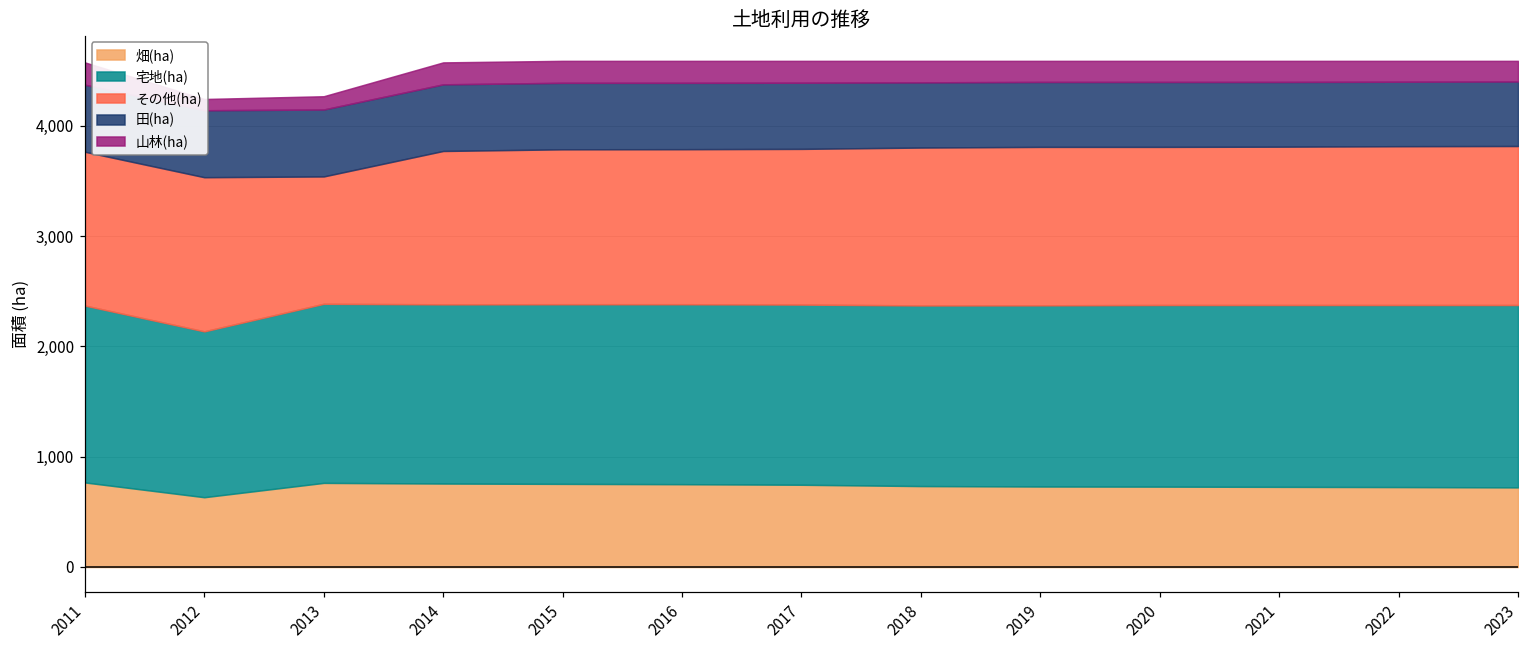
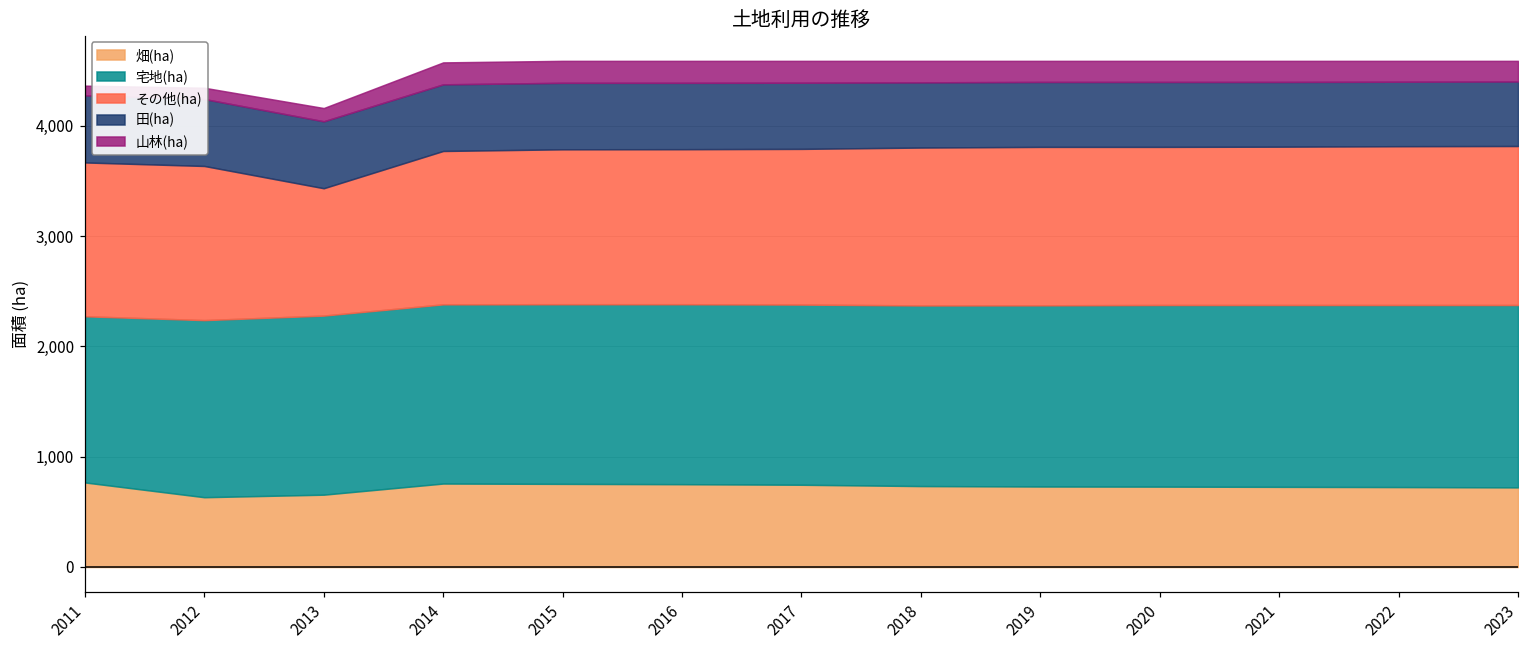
  {
    "畑(ha)": {
      "2011": "770",
      "2012": "630",
-     "2013": "760",
+     "2013": "660",
      "2014": "760",
      "2015": "750",
      "2016": "750",
      "2017": "750",
      "2018": "730",
      "2019": "730",
      "2020": "730",
      "2021": "730",
      "2022": "730",
      "2023": "720"
    },
    "宅地(ha)": {
-     "2011": "1,600",
-     "2012": "1,500",
+     "2011": "1,510",
+     "2012": "1,610",
      "2013": "1,620",
      "2014": "1,630",
      "2015": "1,630",
      "2016": "1,630",
      "2017": "1,630",
      "2018": "1,640",
      "2019": "1,640",
      "2020": "1,650",
      "2021": "1,650",
      "2022": "1,650",
      "2023": "1,650"
    },
    "その他(ha)": {
      "2011": "1,400",
      "2012": "1,400",
      "2013": "1,160",
      "2014": "1,390",
      "2015": "1,410",
      "2016": "1,410",
      "2017": "1,410",
      "2018": "1,430",
      "2019": "1,440",
      "2020": "1,430",
      "2021": "1,440",
      "2022": "1,440",
      "2023": "1,440"
    },
    "田(ha)": {
      "2011": "610",
      "2013": "610",
      "2014": "600",
      "2015": "600",
      "2016": "600",
      "2017": "600",
      "2018": "590",
      "2019": "590",
      "2020": "590",
      "2021": "590",
      "2022": "590",
      "2023": "590"
    },
    "山林(ha)": {
-     "2011": "200",
+     "2011": "90",
      "2013": "120",
      "2014": "200",
      "2015": "200",
      "2016": "200",
      "2017": "200",
      "2018": "200",
      "2019": "190",
      "2020": "190",
      "2021": "190",
      "2022": "190",
      "2023": "190"
    }
  }
